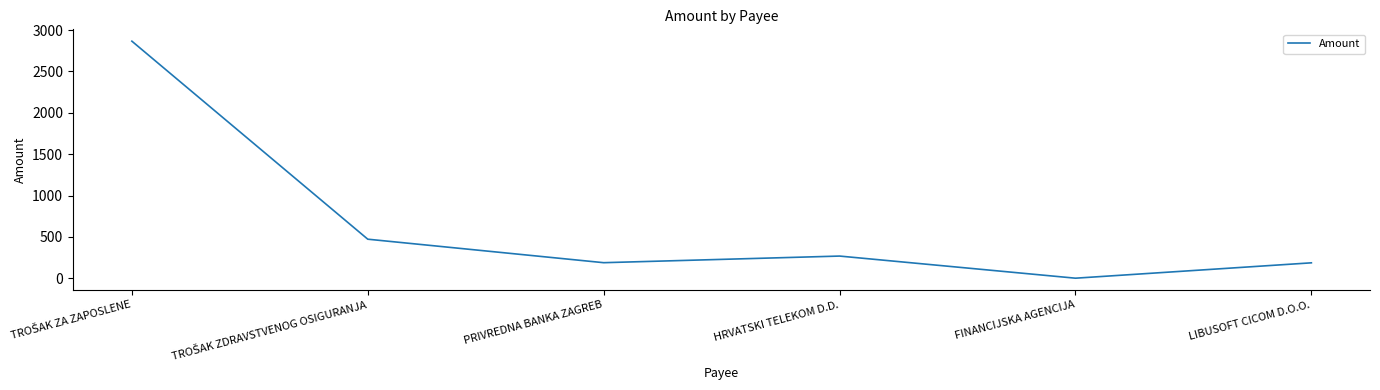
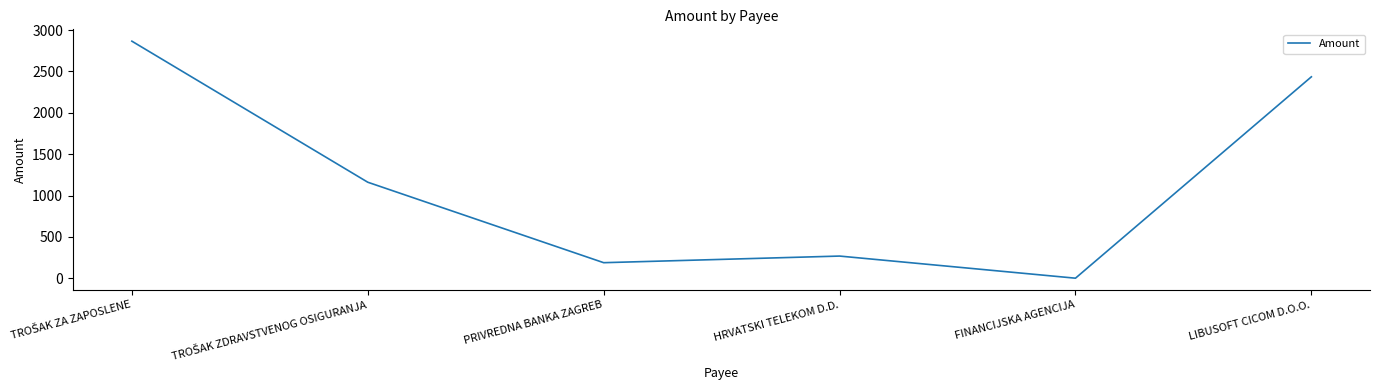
  {
    "TROŠAK ZA ZAPOSLENE": 2900,
-   "TROŠAK ZDRAVSTVENOG OSIGURANJA": 500,
+   "TROŠAK ZDRAVSTVENOG OSIGURANJA": 1200,
    "PRIVREDNA BANKA ZAGREB": 200,
    "HRVATSKI TELEKOM D.D.": 300,
    "FINANCIJSKA AGENCIJA": 0,
-   "LIBUSOFT CICOM D.O.O.": 200
+   "LIBUSOFT CICOM D.O.O.": 2400
  }
